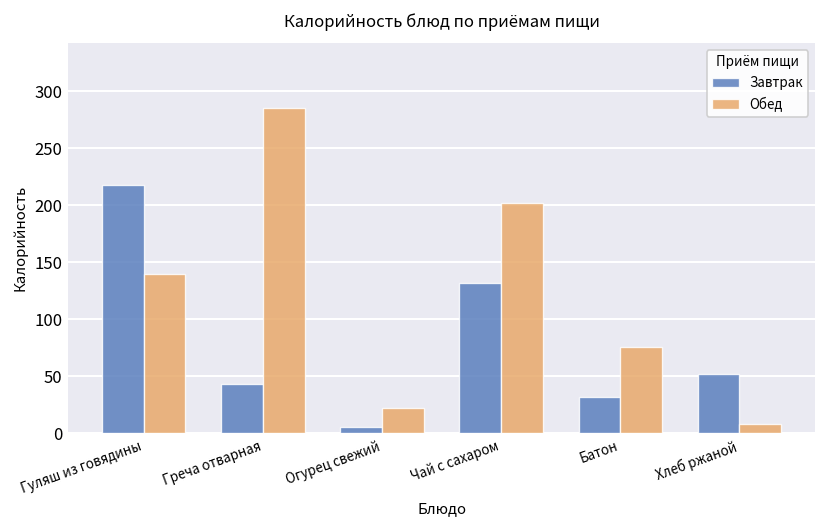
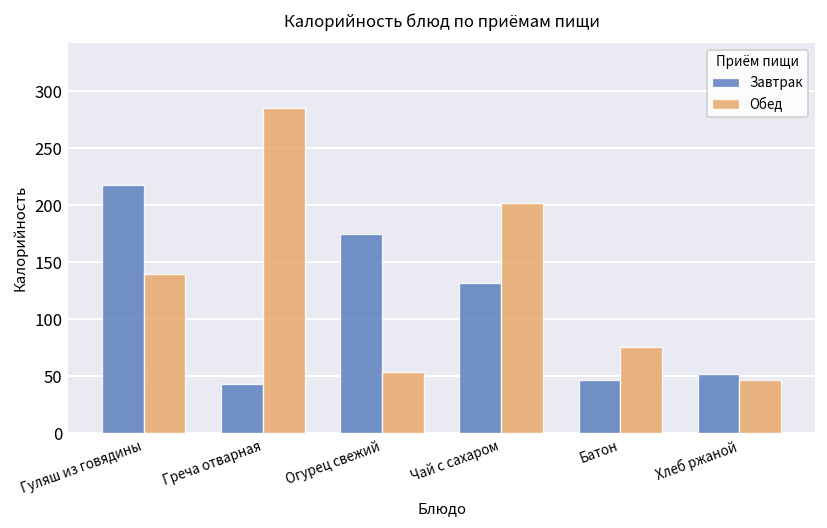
  {
    "Завтрак": {
      "Гуляш из говядины": 220,
      "Греча отварная": 40,
-     "Огурец свежий": 10,
+     "Огурец свежий": 180,
      "Чай с сахаром": 130,
-     "Батон": 30,
+     "Батон": 50,
      "Хлеб ржаной": 50
    },
    "Обед": {
      "Гуляш из говядины": 140,
      "Греча отварная": 290,
-     "Огурец свежий": 20,
+     "Огурец свежий": 50,
      "Чай с сахаром": 200,
      "Батон": 80,
-     "Хлеб ржаной": 10
+     "Хлеб ржаной": 50
    }
  }
